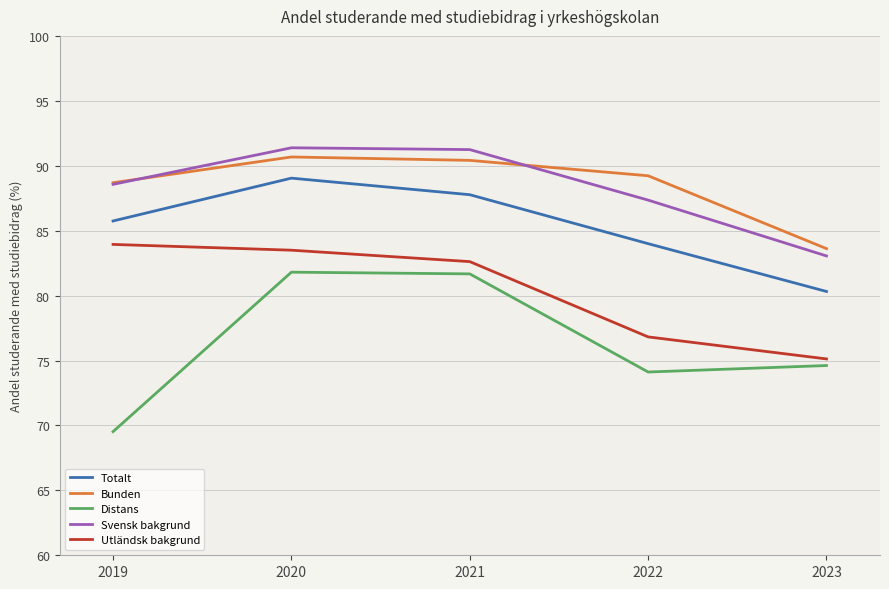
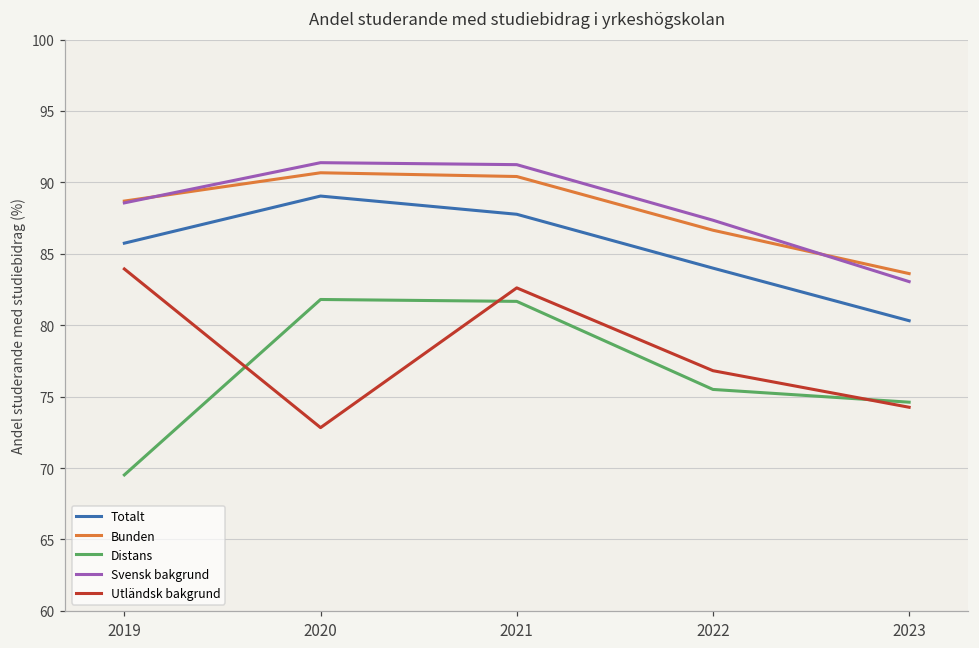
  {
    "Bunden": {
      "2020": 90.7,
      "2021": 90.4,
-     "2022": 89.2,
+     "2022": 86.7,
      "2023": 83.6
    },
    "Distans": {
      "2019": 69.5,
      "2020": 81.8,
      "2021": 81.7,
-     "2022": 74.1,
+     "2022": 75.5,
      "2023": 74.6
    },
    "Svensk bakgrund": {
      "2020": 91.4,
      "2021": 91.2,
      "2022": 87.4,
      "2023": 83.1
    },
    "Utländsk bakgrund": {
      "2019": 83.9,
-     "2020": 83.5,
+     "2020": 72.8,
      "2021": 82.6,
      "2022": 76.8,
-     "2023": 75.1
+     "2023": 74.3
    }
  }
